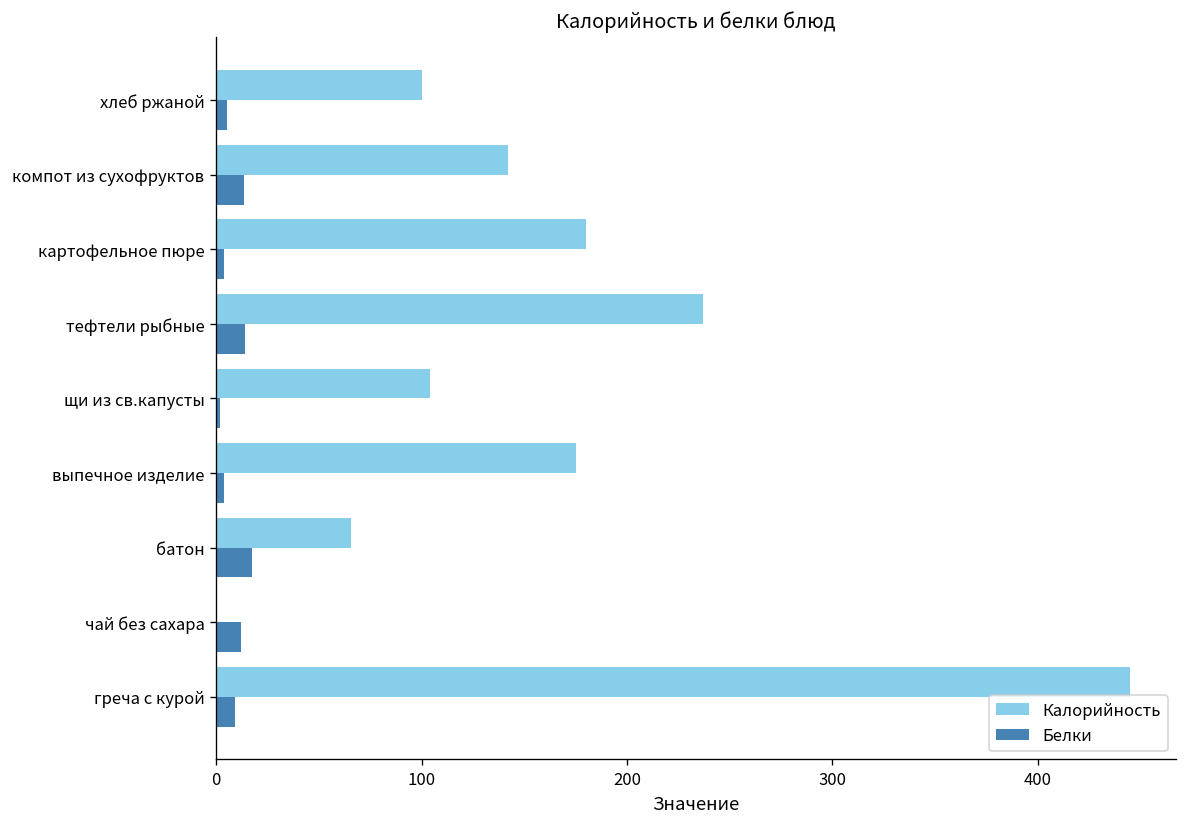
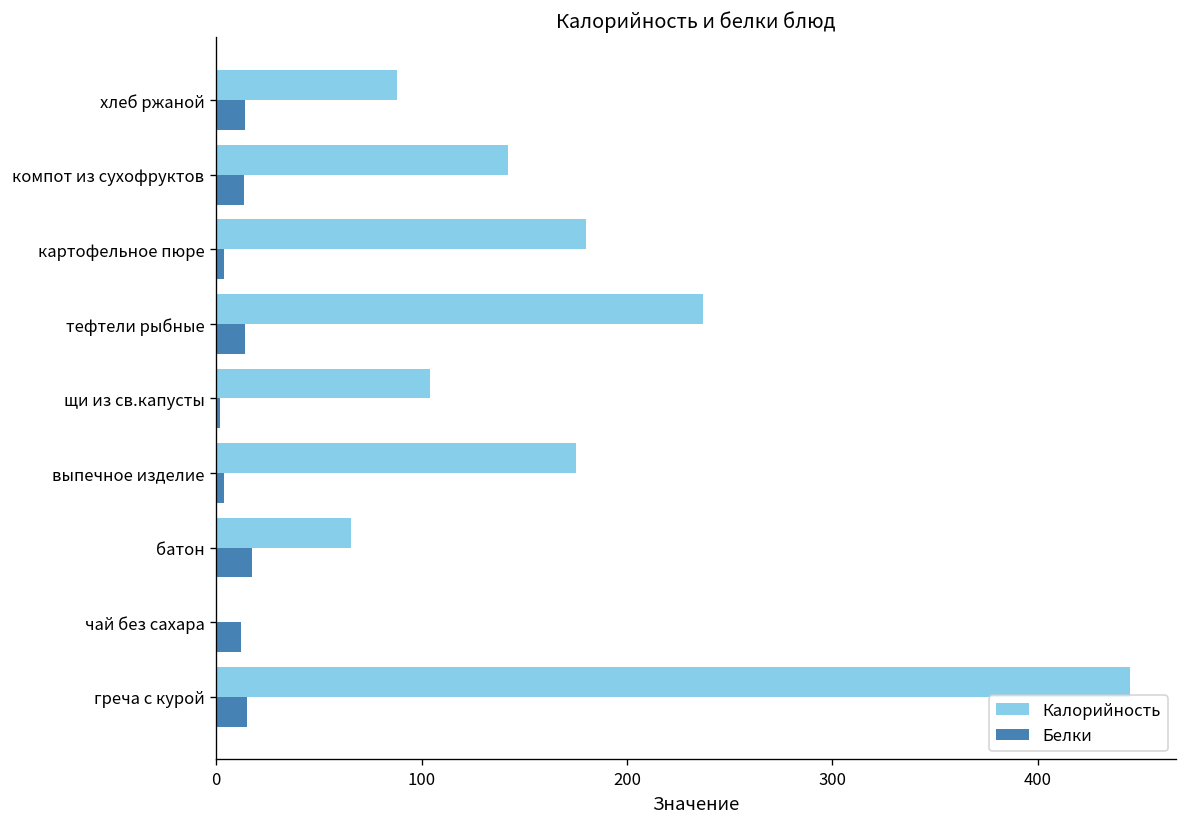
  {
    "Калорийность": {
-     "хлеб ржаной": 100,
+     "хлеб ржаной": 88,
      "компот из сухофруктов": 142,
      "картофельное пюре": 180,
      "тефтели рыбные": 237,
      "щи из св.капусты": 104,
      "выпечное изделие": 175,
      "батон": 66,
      "греча с курой": 445
    },
    "Белки": {
-     "хлеб ржаной": 5,
+     "хлеб ржаной": 14,
      "компот из сухофруктов": 13,
      "картофельное пюре": 4,
      "тефтели рыбные": 14,
      "щи из св.капусты": 2,
      "выпечное изделие": 4,
      "батон": 17,
      "чай без сахара": 12,
-     "греча с курой": 9
+     "греча с курой": 15
    }
  }
